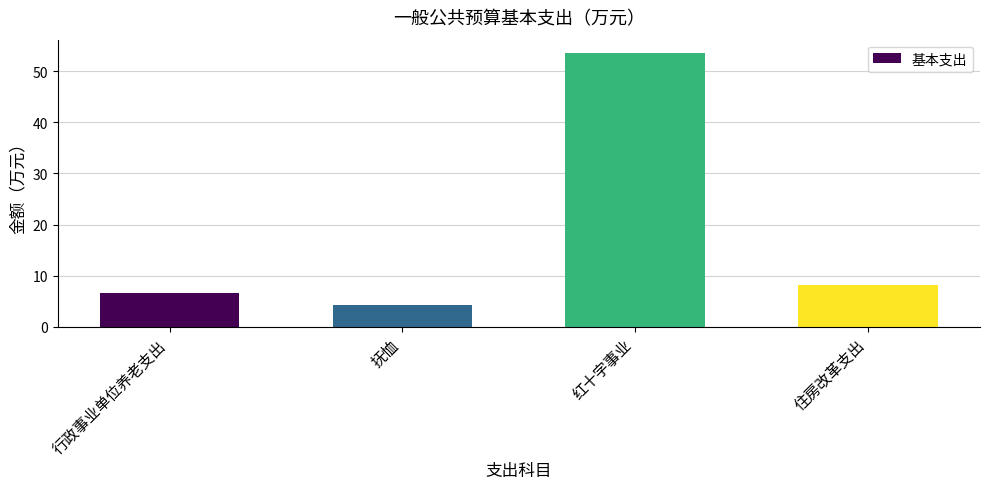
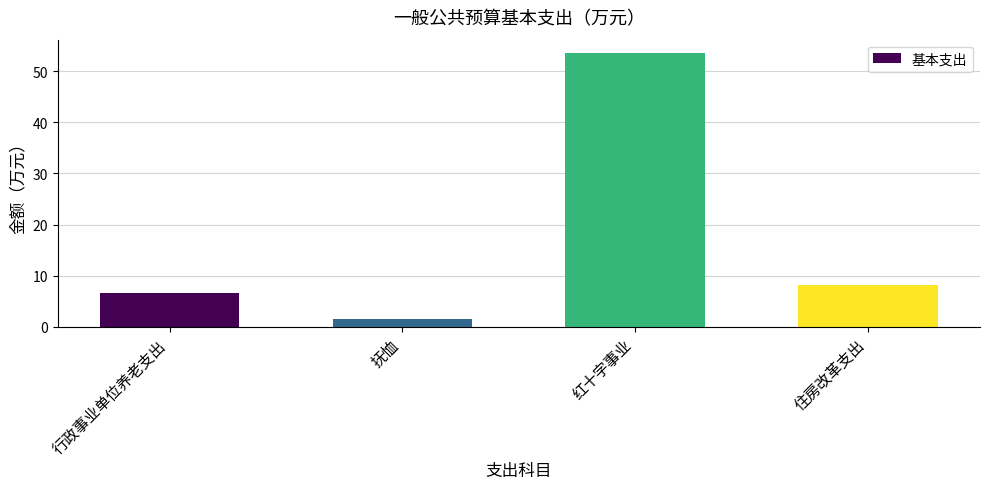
  {
    "行政事业单位养老支出": 7,
-   "抚恤": 4,
+   "抚恤": 2,
    "红十字事业": 54,
    "住房改革支出": 8
  }
